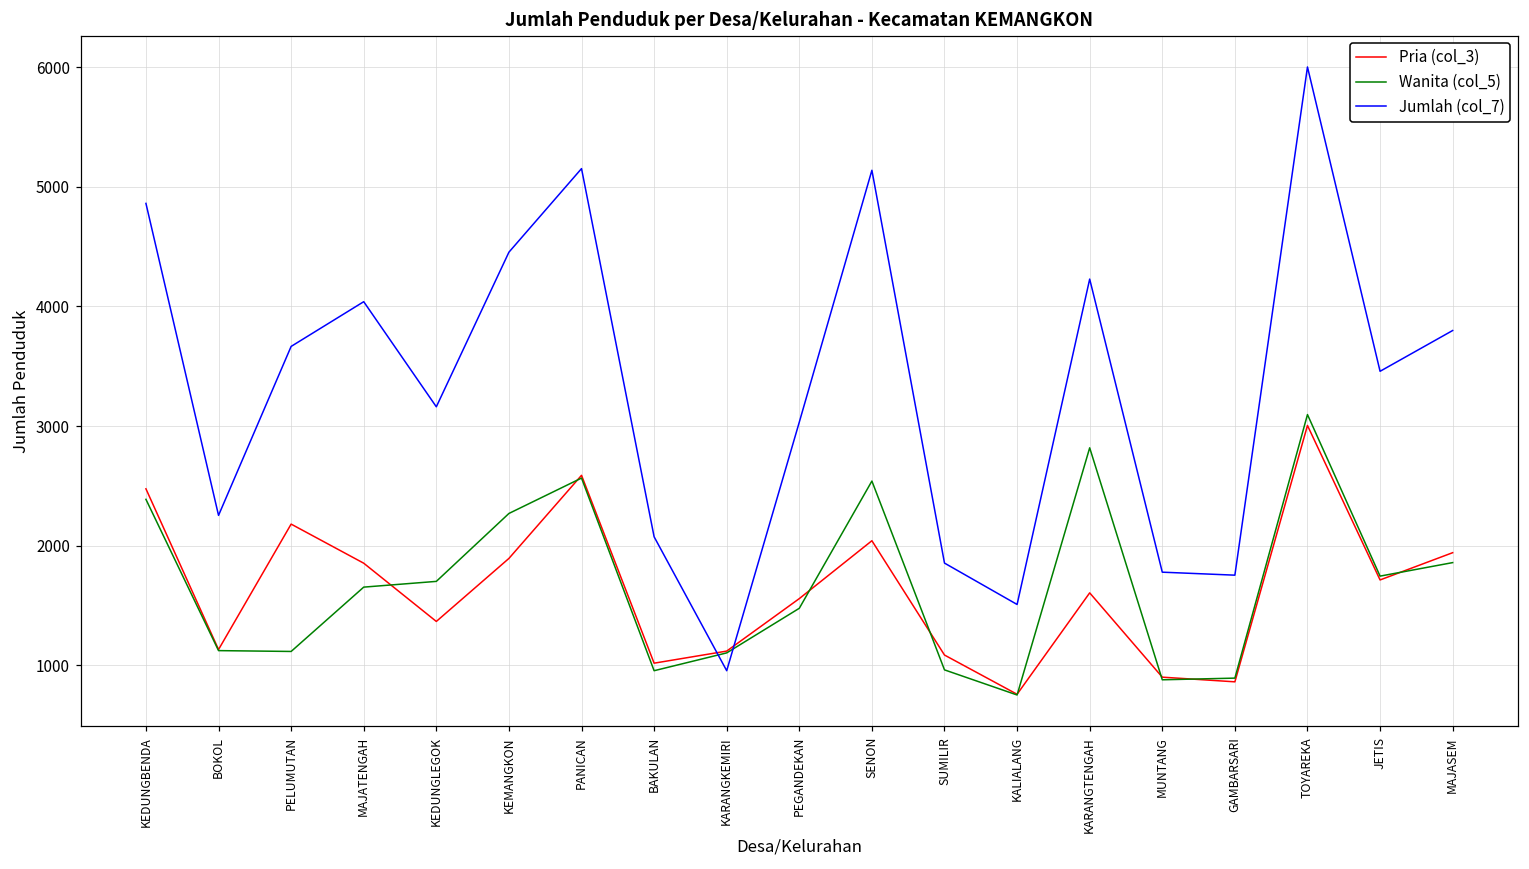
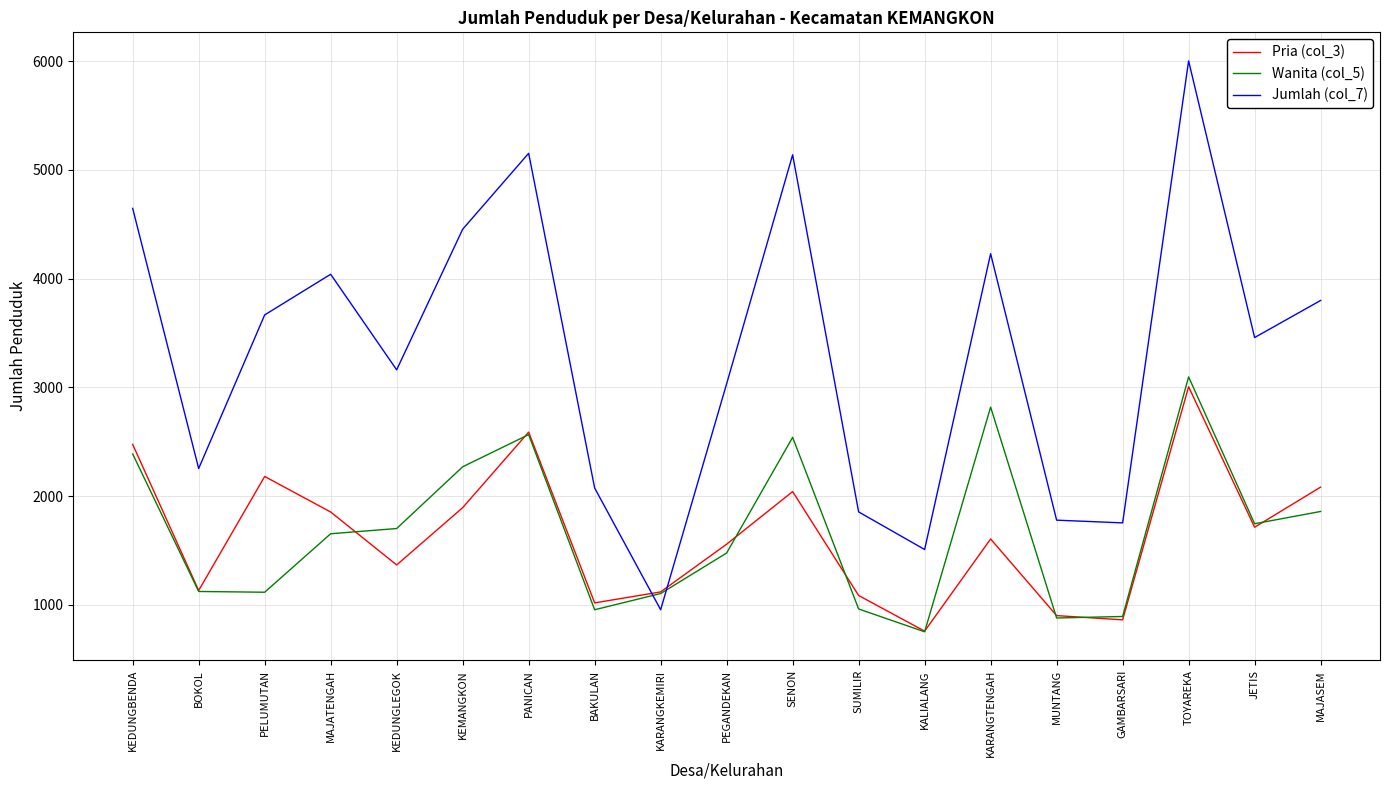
  {
    "Pria (col_3)": {
      "KEDUNGBENDA": 2480,
      "PELUMUTAN": 2180,
      "MAJATENGAH": 1850,
      "KEDUNGLEGOK": 1370,
      "KEMANGKON": 1890,
      "BAKULAN": 1020,
      "PEGANDEKAN": 1560,
      "SENON": 2040,
      "SUMILIR": 1090,
      "KARANGTENGAH": 1610,
      "GAMBARSARI": 860,
      "TOYAREKA": 3010,
      "JETIS": 1710,
-     "MAJASEM": 1940
+     "MAJASEM": 2080
    },
    "Wanita (col_5)": {
      "KEDUNGBENDA": 2390,
      "PELUMUTAN": 1120,
      "MAJATENGAH": 1650,
      "KEDUNGLEGOK": 1700,
      "KEMANGKON": 2270,
      "BAKULAN": 950,
      "PEGANDEKAN": 1480,
      "SENON": 2540,
      "SUMILIR": 960,
      "KARANGTENGAH": 2820,
      "GAMBARSARI": 890,
      "TOYAREKA": 3100,
      "JETIS": 1750,
      "MAJASEM": 1860
    },
    "Jumlah (col_7)": {
-     "KEDUNGBENDA": 4860,
+     "KEDUNGBENDA": 4650,
      "BOKOL": 2250,
      "PELUMUTAN": 3670,
      "MAJATENGAH": 4040,
      "KEDUNGLEGOK": 3160,
      "KEMANGKON": 4450,
      "PANICAN": 5150,
      "BAKULAN": 2070,
      "KARANGKEMIRI": 950,
      "PEGANDEKAN": 3030,
      "SENON": 5140,
      "SUMILIR": 1850,
      "KALIALANG": 1510,
      "KARANGTENGAH": 4230,
      "MUNTANG": 1780,
      "GAMBARSARI": 1750,
      "TOYAREKA": 6000,
      "JETIS": 3460,
      "MAJASEM": 3800
    }
  }
